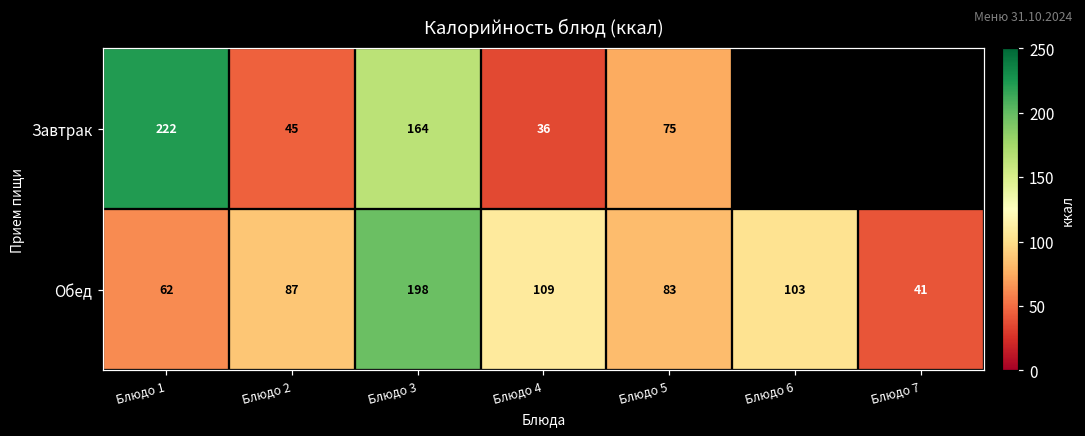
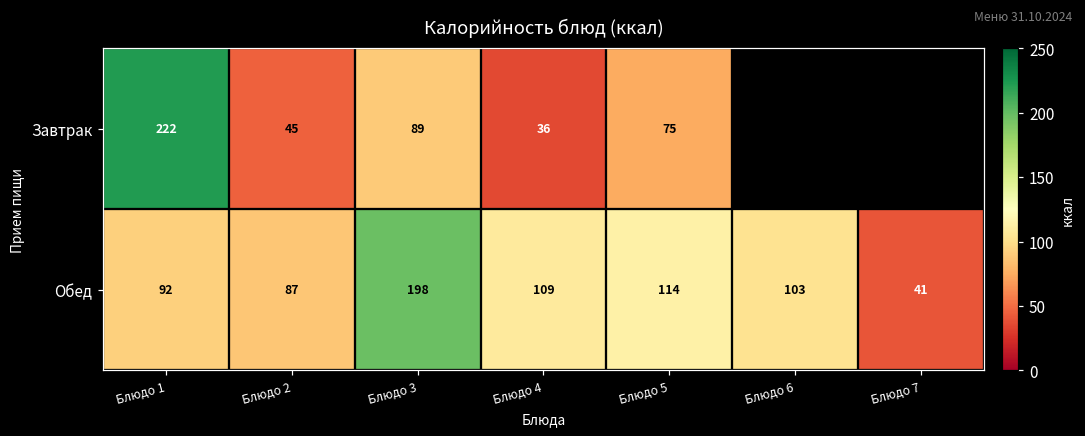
  {
    "Завтрак": {
      "Блюдо 1": 222,
      "Блюдо 2": 45,
-     "Блюдо 3": 164,
+     "Блюдо 3": 89,
      "Блюдо 4": 36,
      "Блюдо 5": 75
    },
    "Обед": {
-     "Блюдо 1": 62,
+     "Блюдо 1": 92,
      "Блюдо 2": 87,
      "Блюдо 3": 198,
      "Блюдо 4": 109,
-     "Блюдо 5": 83,
+     "Блюдо 5": 114,
      "Блюдо 6": 103,
      "Блюдо 7": 41
    }
  }
